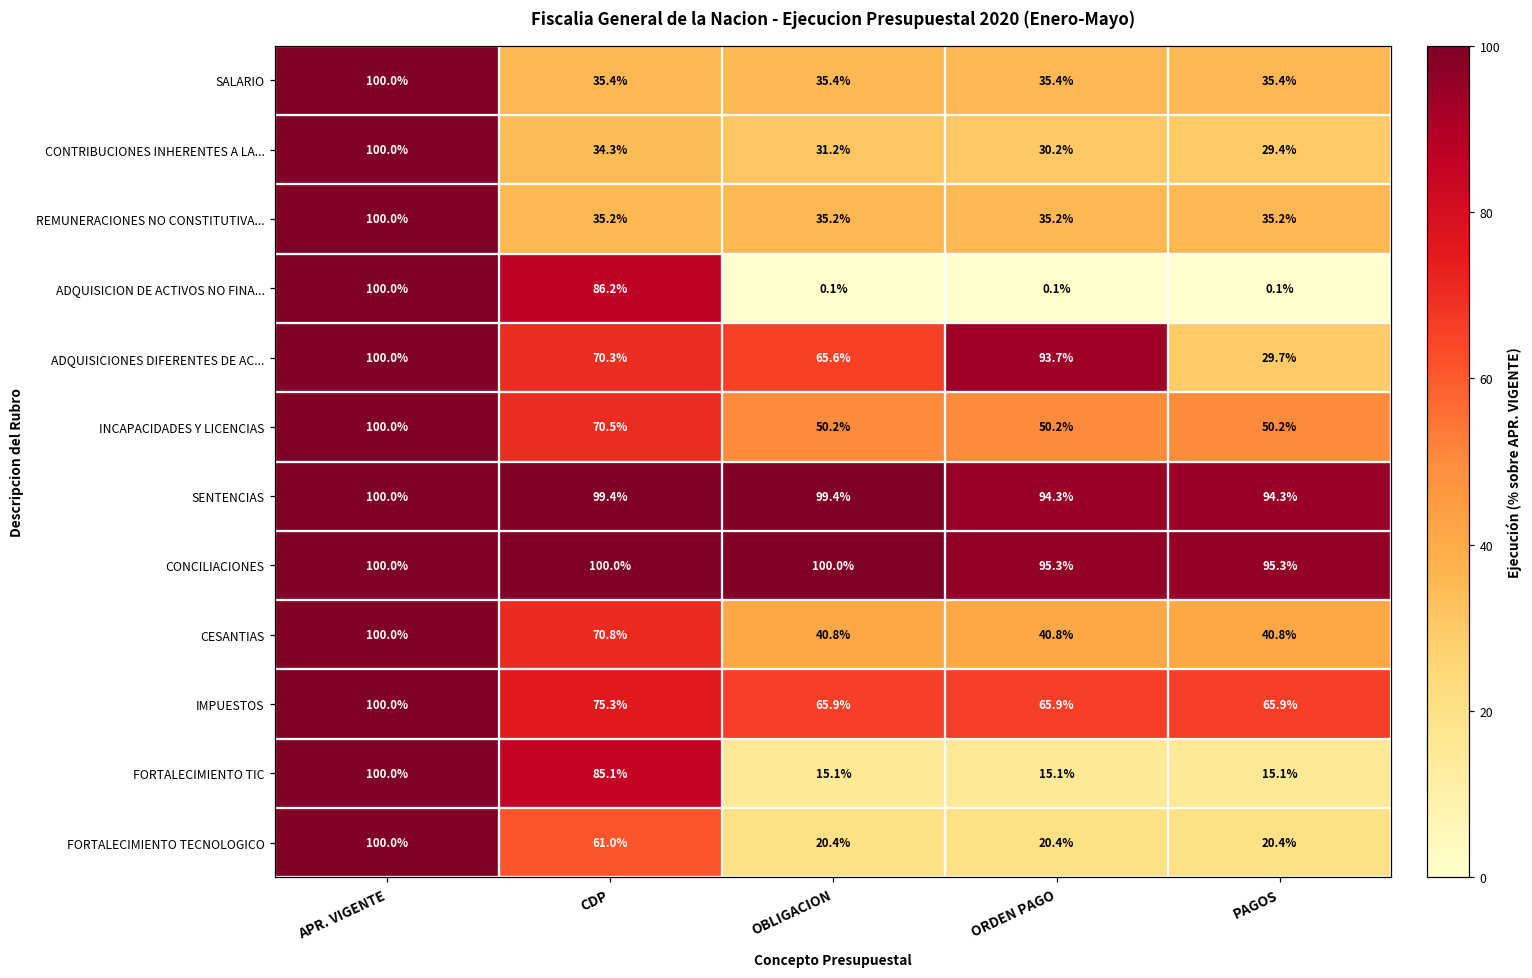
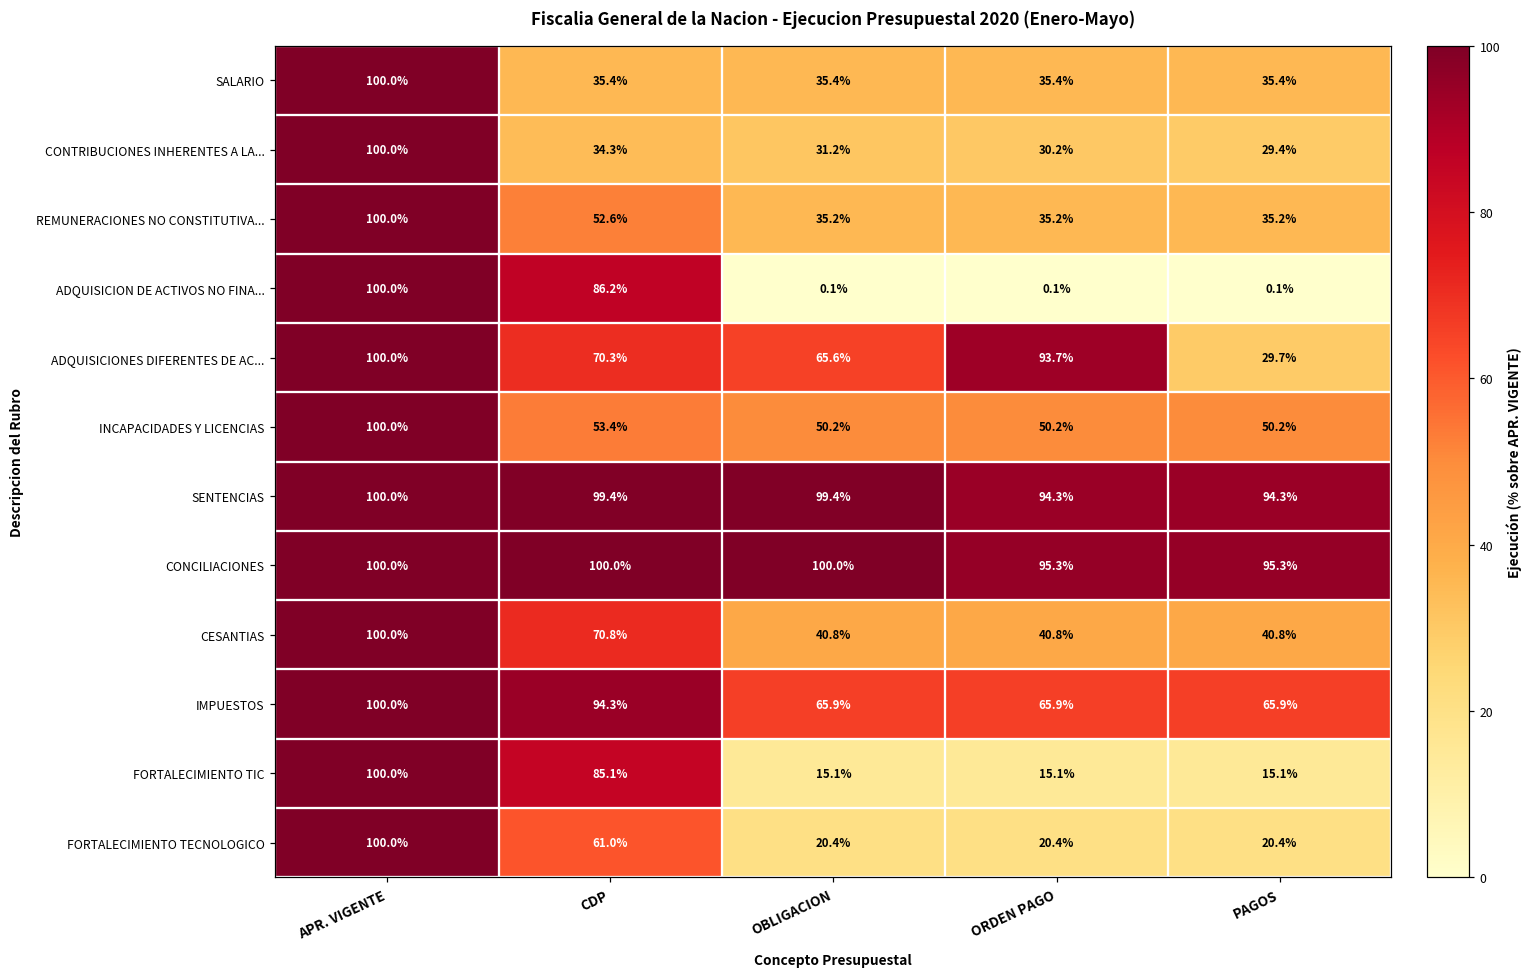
  {
    "SALARIO": {
      "APR. VIGENTE": "100.0%",
      "CDP": "35.4%",
      "OBLIGACION": "35.4%",
      "ORDEN PAGO": "35.4%",
      "PAGOS": "35.4%"
    },
    "CONTRIBUCIONES INHERENTES A LA...": {
      "APR. VIGENTE": "100.0%",
      "CDP": "34.3%",
      "OBLIGACION": "31.2%",
      "ORDEN PAGO": "30.2%",
      "PAGOS": "29.4%"
    },
    "REMUNERACIONES NO CONSTITUTIVA...": {
      "APR. VIGENTE": "100.0%",
-     "CDP": "35.2%",
+     "CDP": "52.6%",
      "OBLIGACION": "35.2%",
      "ORDEN PAGO": "35.2%",
      "PAGOS": "35.2%"
    },
    "ADQUISICION DE ACTIVOS NO FINA...": {
      "APR. VIGENTE": "100.0%",
      "CDP": "86.2%",
      "OBLIGACION": "0.1%",
      "ORDEN PAGO": "0.1%",
      "PAGOS": "0.1%"
    },
    "ADQUISICIONES DIFERENTES DE AC...": {
      "APR. VIGENTE": "100.0%",
      "CDP": "70.3%",
      "OBLIGACION": "65.6%",
      "ORDEN PAGO": "93.7%",
      "PAGOS": "29.7%"
    },
    "INCAPACIDADES Y LICENCIAS": {
      "APR. VIGENTE": "100.0%",
-     "CDP": "70.5%",
+     "CDP": "53.4%",
      "OBLIGACION": "50.2%",
      "ORDEN PAGO": "50.2%",
      "PAGOS": "50.2%"
    },
    "SENTENCIAS": {
      "APR. VIGENTE": "100.0%",
      "CDP": "99.4%",
      "OBLIGACION": "99.4%",
      "ORDEN PAGO": "94.3%",
      "PAGOS": "94.3%"
    },
    "CONCILIACIONES": {
      "APR. VIGENTE": "100.0%",
      "CDP": "100.0%",
      "OBLIGACION": "100.0%",
      "ORDEN PAGO": "95.3%",
      "PAGOS": "95.3%"
    },
    "CESANTIAS": {
      "APR. VIGENTE": "100.0%",
      "CDP": "70.8%",
      "OBLIGACION": "40.8%",
      "ORDEN PAGO": "40.8%",
      "PAGOS": "40.8%"
    },
    "IMPUESTOS": {
      "APR. VIGENTE": "100.0%",
-     "CDP": "75.3%",
+     "CDP": "94.3%",
      "OBLIGACION": "65.9%",
      "ORDEN PAGO": "65.9%",
      "PAGOS": "65.9%"
    },
    "FORTALECIMIENTO TIC": {
      "APR. VIGENTE": "100.0%",
      "CDP": "85.1%",
      "OBLIGACION": "15.1%",
      "ORDEN PAGO": "15.1%",
      "PAGOS": "15.1%"
    },
    "FORTALECIMIENTO TECNOLOGICO": {
      "APR. VIGENTE": "100.0%",
      "CDP": "61.0%",
      "OBLIGACION": "20.4%",
      "ORDEN PAGO": "20.4%",
      "PAGOS": "20.4%"
    }
  }
